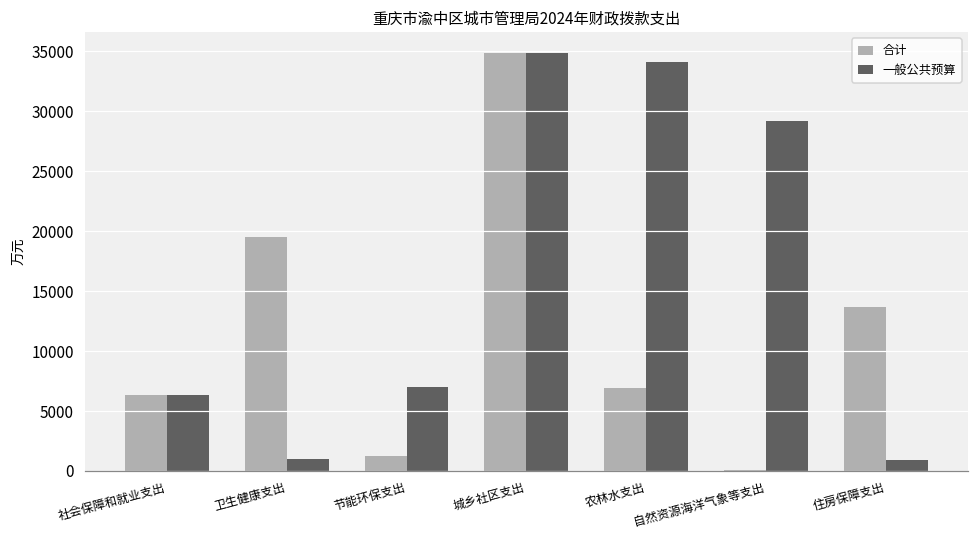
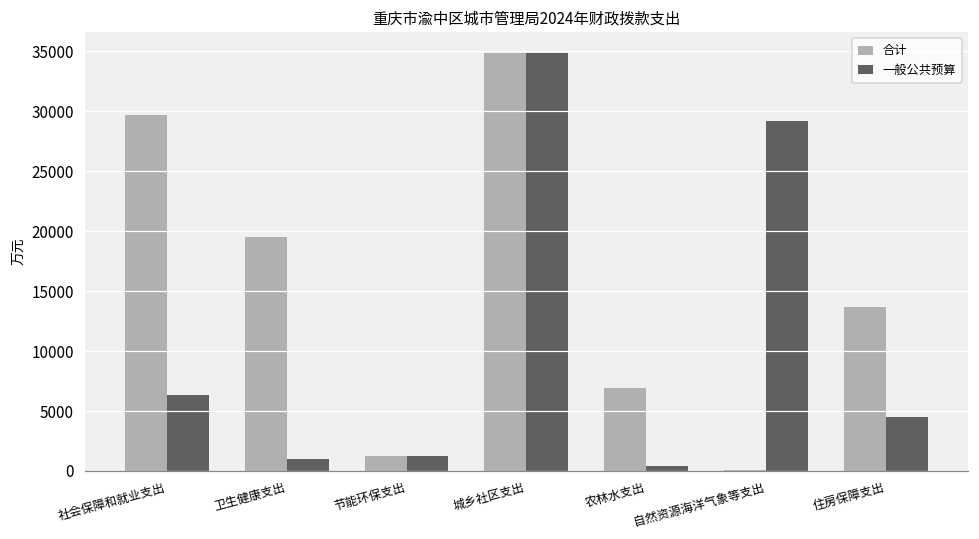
  {
    "合计": {
-     "社会保障和就业支出": 6300,
+     "社会保障和就业支出": 29700,
      "卫生健康支出": 19500,
      "节能环保支出": 1300,
      "城乡社区支出": 34900,
      "农林水支出": 6900,
      "住房保障支出": 13700
    },
    "一般公共预算": {
      "社会保障和就业支出": 6300,
      "卫生健康支出": 1000,
-     "节能环保支出": 7000,
+     "节能环保支出": 1300,
      "城乡社区支出": 34900,
-     "农林水支出": 34100,
+     "农林水支出": 400,
      "自然资源海洋气象等支出": 29200,
-     "住房保障支出": 900
+     "住房保障支出": 4500
    }
  }
